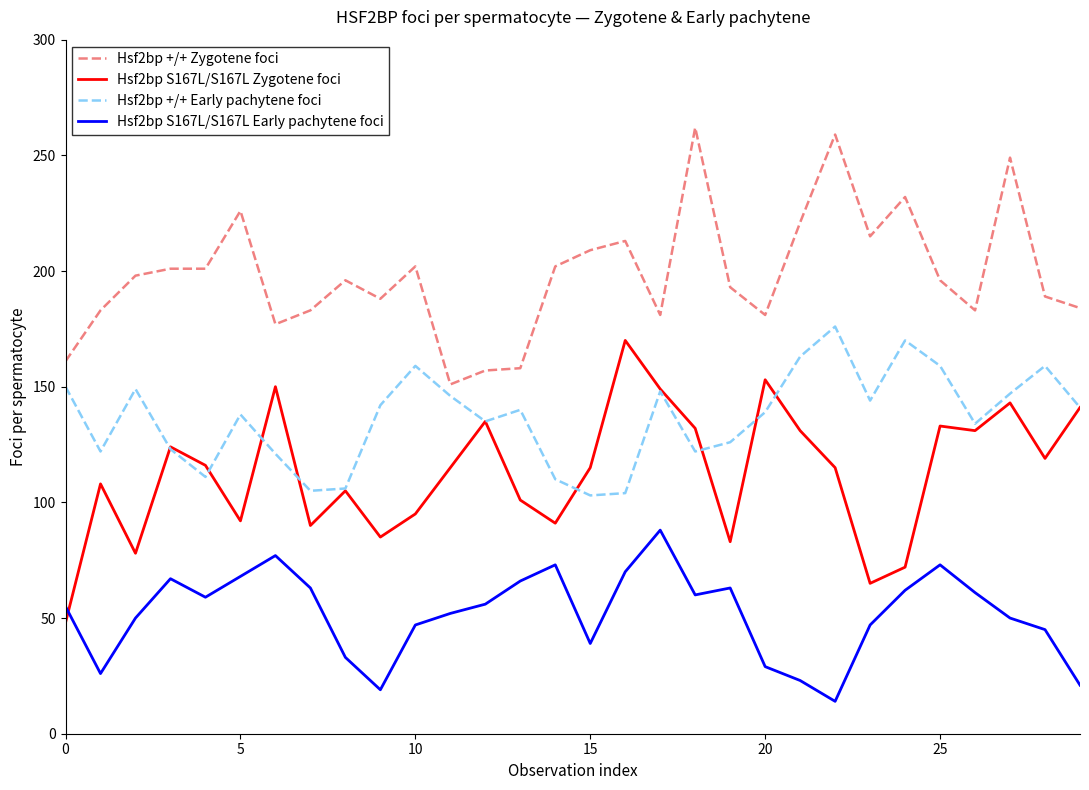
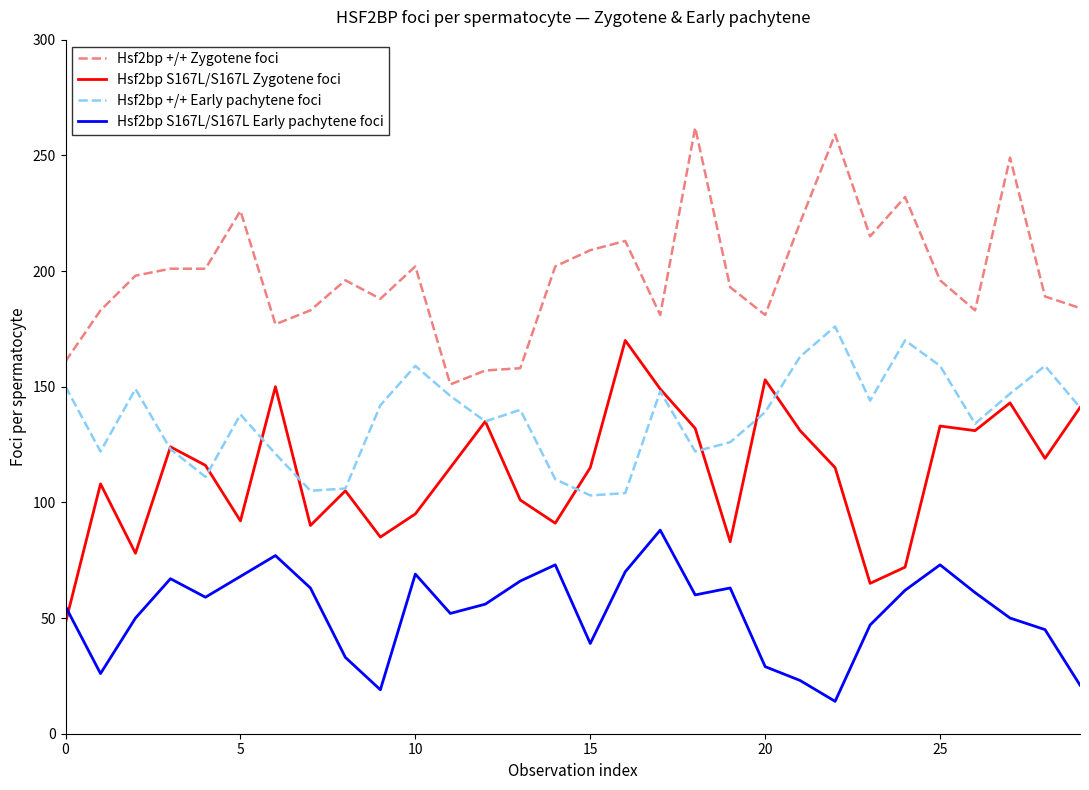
  {
    "Hsf2bp +/+ Zygotene foci": {
      "0": 161,
      "5": 226,
      "10": 202,
      "15": 209,
      "20": 181,
      "25": 196
    },
    "Hsf2bp S167L/S167L Zygotene foci": {
      "0": 48,
      "5": 92,
      "10": 95,
      "15": 115,
      "20": 153,
      "25": 133
    },
    "Hsf2bp +/+ Early pachytene foci": {
      "0": 150,
      "5": 138,
      "10": 159,
      "15": 103,
      "20": 139,
      "25": 159
    },
    "Hsf2bp S167L/S167L Early pachytene foci": {
      "0": 55,
      "5": 68,
-     "10": 47,
+     "10": 69,
      "15": 39,
      "20": 29,
      "25": 73
    }
  }
